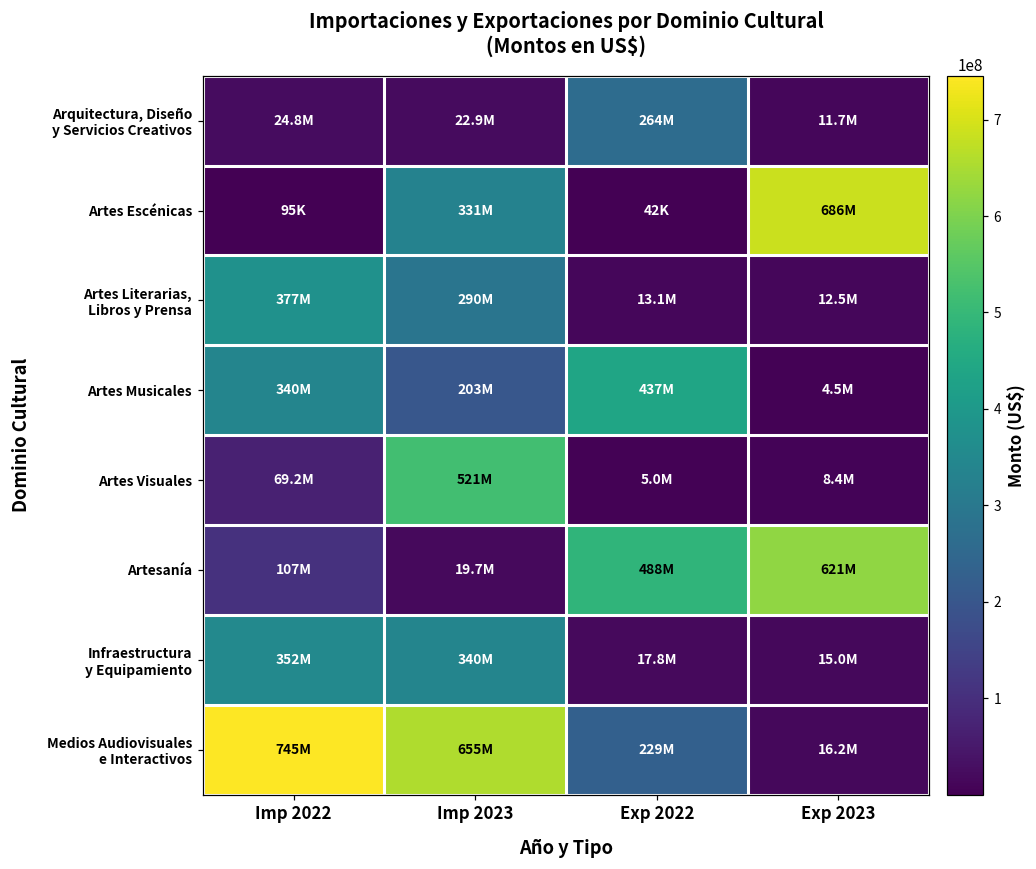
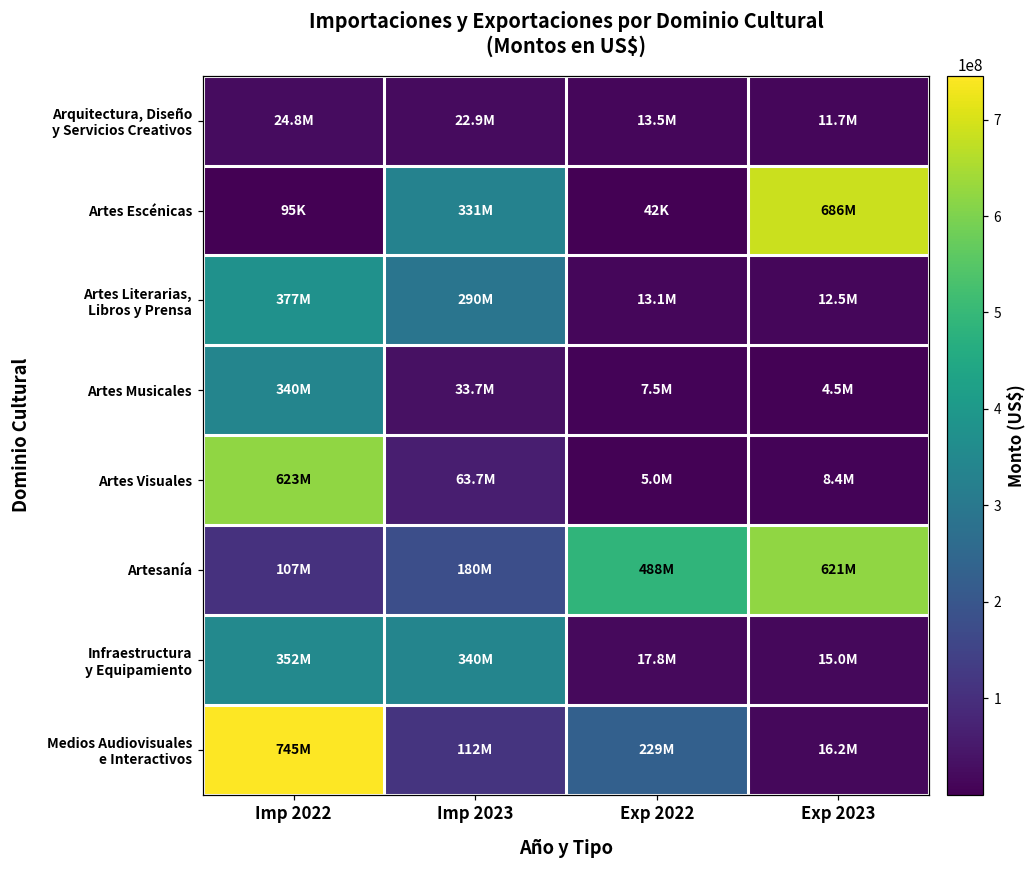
  {
    "Arquitectura, Diseño y Servicios Creativos": {
      "Imp 2022": "24.8M",
      "Imp 2023": "22.9M",
-     "Exp 2022": "264M",
+     "Exp 2022": "13.5M",
      "Exp 2023": "11.7M"
    },
    "Artes Escénicas": {
      "Imp 2022": "95K",
      "Imp 2023": "331M",
      "Exp 2022": "42K",
      "Exp 2023": "686M"
    },
    "Artes Literarias, Libros y Prensa": {
      "Imp 2022": "377M",
      "Imp 2023": "290M",
      "Exp 2022": "13.1M",
      "Exp 2023": "12.5M"
    },
    "Artes Musicales": {
      "Imp 2022": "340M",
-     "Imp 2023": "203M",
-     "Exp 2022": "437M",
+     "Imp 2023": "33.7M",
+     "Exp 2022": "7.5M",
      "Exp 2023": "4.5M"
    },
    "Artes Visuales": {
-     "Imp 2022": "69.2M",
-     "Imp 2023": "521M",
+     "Imp 2022": "623M",
+     "Imp 2023": "63.7M",
      "Exp 2022": "5.0M",
      "Exp 2023": "8.4M"
    },
    "Artesanía": {
      "Imp 2022": "107M",
-     "Imp 2023": "19.7M",
+     "Imp 2023": "180M",
      "Exp 2022": "488M",
      "Exp 2023": "621M"
    },
    "Infraestructura y Equipamiento": {
      "Imp 2022": "352M",
      "Imp 2023": "340M",
      "Exp 2022": "17.8M",
      "Exp 2023": "15.0M"
    },
    "Medios Audiovisuales e Interactivos": {
      "Imp 2022": "745M",
-     "Imp 2023": "655M",
+     "Imp 2023": "112M",
      "Exp 2022": "229M",
      "Exp 2023": "16.2M"
    }
  }
